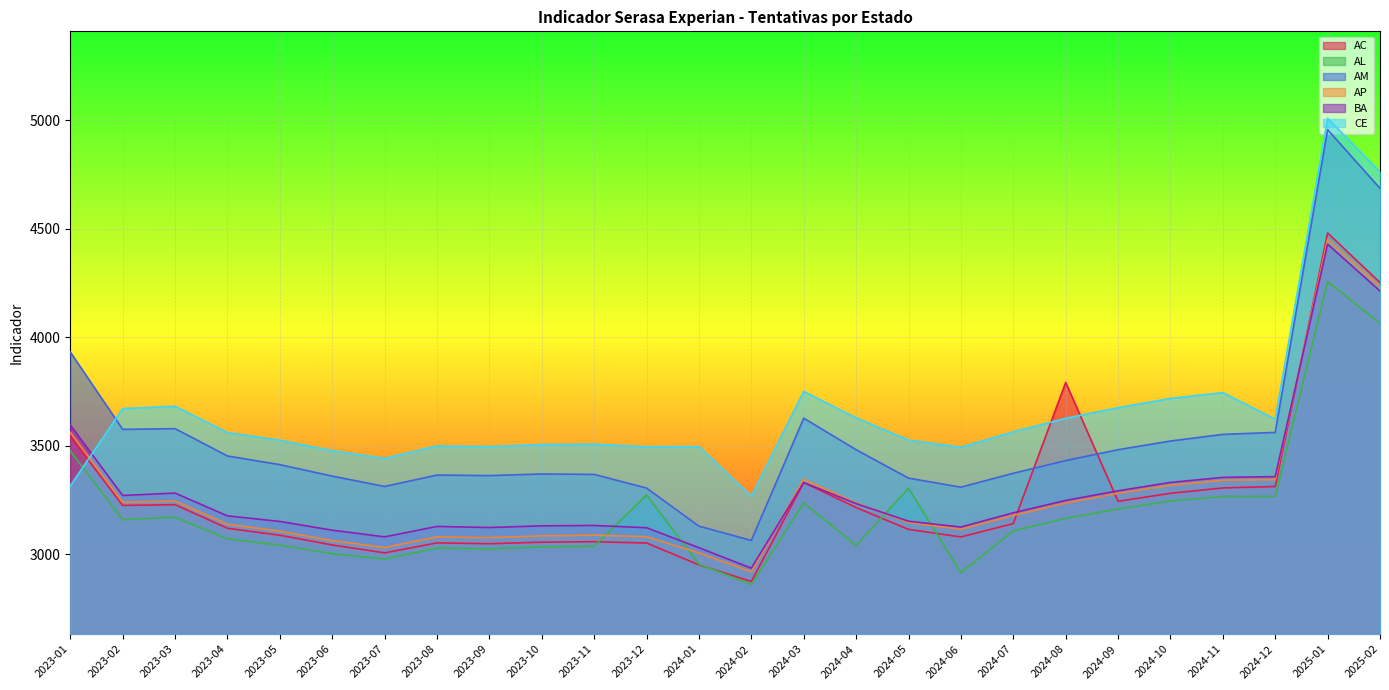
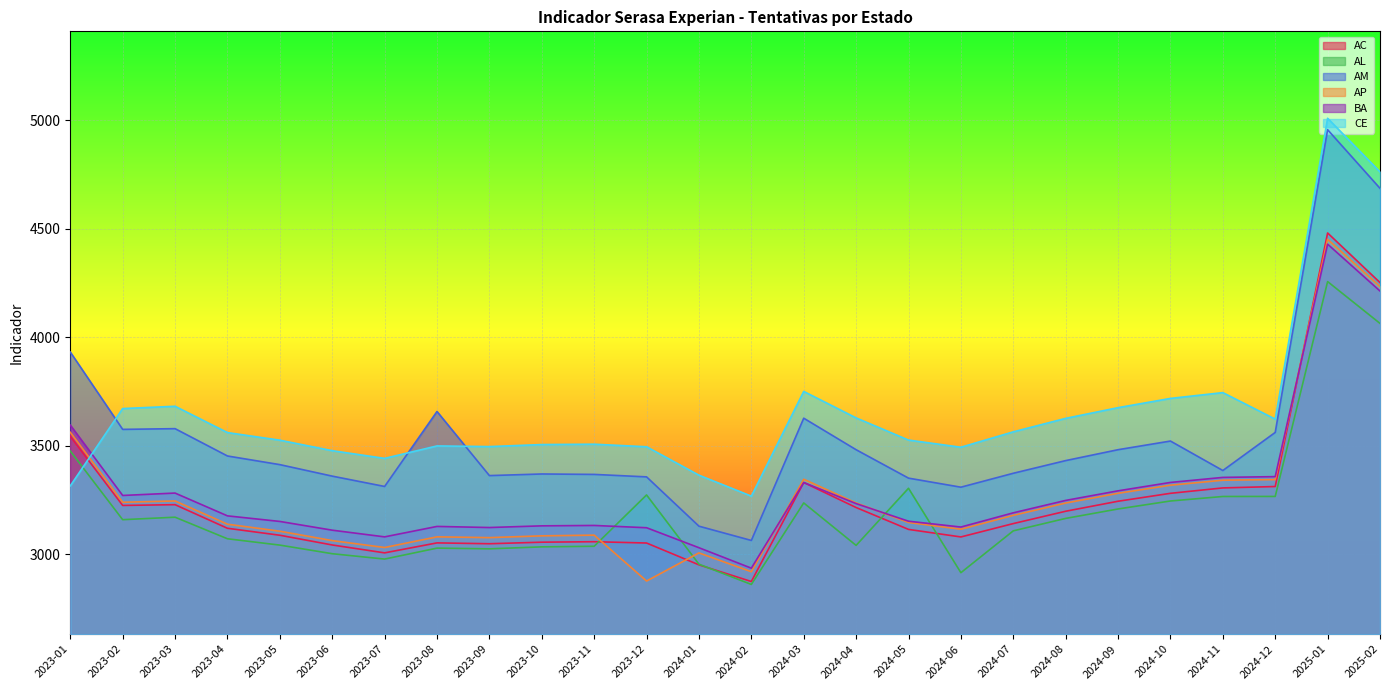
  {
    "AC": {
      "2023-01": 3540,
      "2023-02": 3230,
      "2023-03": 3230,
      "2023-04": 3120,
      "2023-05": 3090,
      "2023-06": 3040,
      "2023-07": 3010,
      "2023-08": 3050,
      "2023-09": 3050,
      "2023-10": 3060,
      "2023-11": 3060,
      "2023-12": 3050,
      "2024-02": 2870,
      "2024-04": 3220,
      "2024-05": 3110,
      "2024-06": 3080,
      "2024-07": 3140,
-     "2024-08": 3790,
+     "2024-08": 3200,
      "2024-09": 3240,
      "2024-10": 3280,
      "2024-11": 3310,
      "2024-12": 3310,
      "2025-01": 4480,
      "2025-02": 4250
    },
    "AL": {
      "2023-01": 3480,
      "2023-02": 3160,
      "2023-03": 3170,
      "2023-04": 3070,
      "2023-05": 3040,
      "2023-06": 3000,
      "2023-07": 2980,
      "2023-08": 3030,
      "2023-09": 3030,
      "2023-10": 3030,
      "2023-11": 3040,
      "2023-12": 3270,
      "2024-02": 2860,
      "2024-03": 3240,
      "2024-04": 3040,
      "2024-05": 3300,
      "2024-06": 2920,
      "2024-07": 3110,
      "2024-08": 3170,
      "2024-09": 3210,
      "2024-10": 3250,
      "2024-11": 3270,
      "2024-12": 3270,
      "2025-01": 4260,
      "2025-02": 4060
    },
    "AM": {
      "2023-01": 3930,
      "2023-02": 3580,
      "2023-03": 3580,
      "2023-04": 3450,
      "2023-05": 3410,
      "2023-06": 3360,
      "2023-07": 3310,
-     "2023-08": 3360,
+     "2023-08": 3660,
      "2023-09": 3360,
      "2023-10": 3370,
      "2023-11": 3370,
-     "2023-12": 3310,
+     "2023-12": 3360,
      "2024-01": 3130,
      "2024-02": 3060,
      "2024-03": 3630,
      "2024-04": 3480,
      "2024-05": 3350,
      "2024-06": 3310,
      "2024-07": 3370,
      "2024-08": 3430,
      "2024-09": 3480,
      "2024-10": 3520,
-     "2024-11": 3550,
+     "2024-11": 3390,
      "2024-12": 3560,
      "2025-02": 4690
    },
    "AP": {
      "2023-01": 3560,
      "2023-02": 3240,
      "2023-03": 3250,
      "2023-04": 3140,
      "2023-05": 3110,
      "2023-06": 3060,
      "2023-07": 3030,
      "2023-08": 3080,
      "2023-09": 3080,
      "2023-10": 3080,
      "2023-11": 3090,
-     "2023-12": 3080,
+     "2023-12": 2880,
      "2024-01": 3010,
      "2024-02": 2920,
      "2024-03": 3350,
      "2024-07": 3180,
      "2024-08": 3240,
      "2024-10": 3320,
      "2024-11": 3340,
      "2024-12": 3340,
      "2025-01": 4450,
      "2025-02": 4230
    },
    "BA": {
      "2023-01": 3600,
      "2023-02": 3270,
      "2023-03": 3280,
      "2023-04": 3180,
      "2023-05": 3150,
      "2023-06": 3110,
      "2023-07": 3080,
      "2023-08": 3130,
      "2023-09": 3120,
      "2023-10": 3130,
      "2023-11": 3130,
      "2023-12": 3120,
      "2024-01": 3030,
      "2024-02": 2940,
      "2024-07": 3190,
      "2024-08": 3250,
      "2024-10": 3330,
      "2024-11": 3350,
      "2024-12": 3360,
      "2025-01": 4430,
      "2025-02": 4210
    },
    "CE": {
      "2023-01": 3320,
      "2023-02": 3670,
      "2023-03": 3680,
      "2023-04": 3560,
      "2023-05": 3530,
      "2023-06": 3480,
      "2023-07": 3440,
      "2023-08": 3500,
      "2023-09": 3500,
      "2023-10": 3510,
      "2023-11": 3510,
      "2023-12": 3500,
-     "2024-01": 3500,
+     "2024-01": 3360,
      "2024-02": 3270,
      "2024-03": 3750,
      "2024-04": 3630,
      "2024-05": 3530,
      "2024-06": 3490,
      "2024-07": 3560,
      "2024-08": 3630,
      "2024-09": 3680,
      "2024-10": 3720,
      "2024-11": 3740,
      "2024-12": 3620,
      "2025-02": 4760
    }
  }
